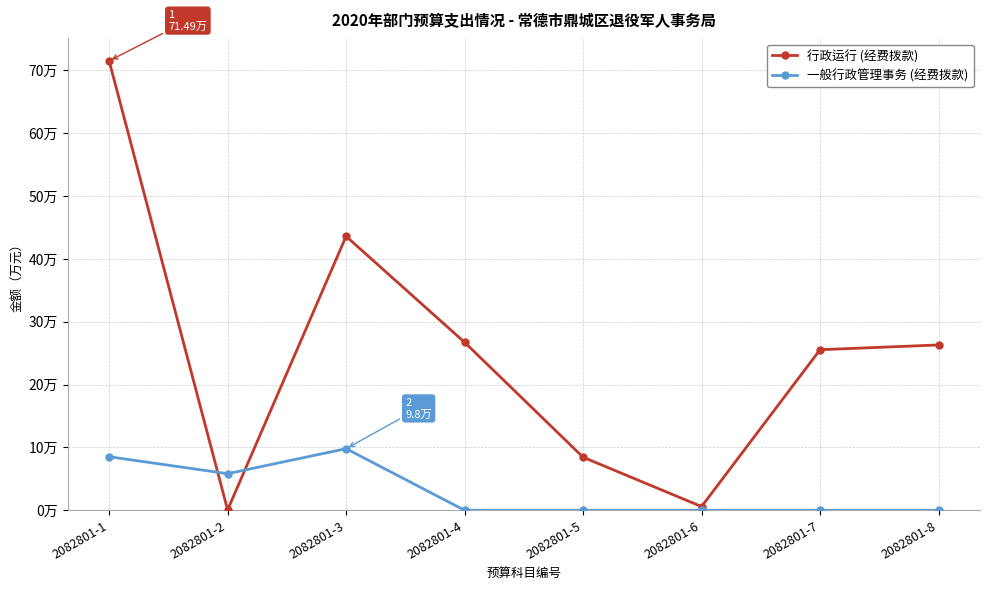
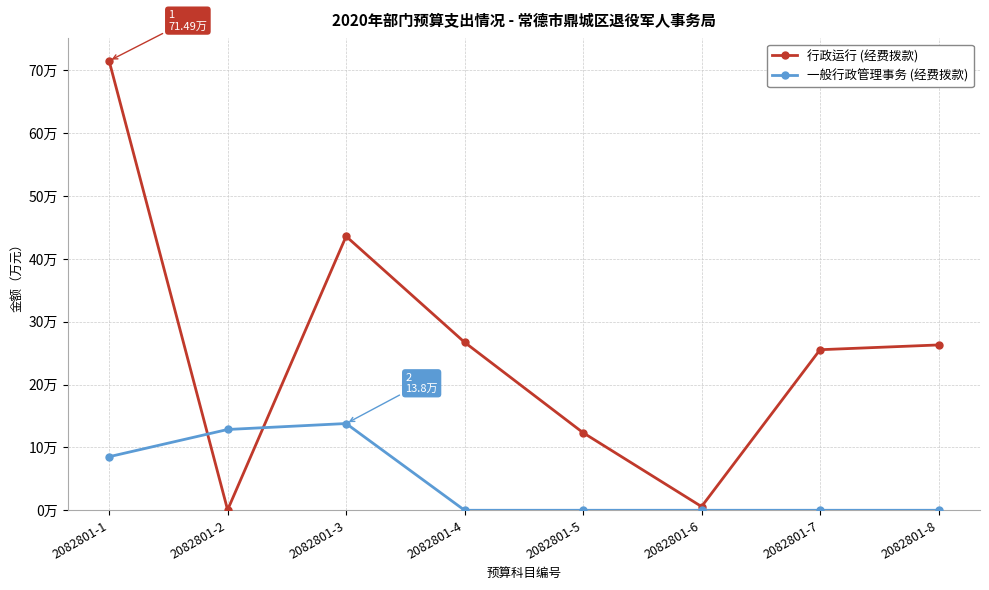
  {
    "行政运行 (经费拨款)": {
      "2082801-1": "71万",
      "2082801-2": "0万",
      "2082801-3": "44万",
      "2082801-4": "27万",
-     "2082801-5": "8万",
+     "2082801-5": "12万",
      "2082801-6": "1万",
      "2082801-7": "26万",
      "2082801-8": "26万"
    },
    "一般行政管理事务 (经费拨款)": {
      "2082801-1": "9万",
-     "2082801-2": "6万",
-     "2082801-3": "10万",
+     "2082801-2": "13万",
+     "2082801-3": "14万",
      "2082801-4": "0万",
      "2082801-5": "0万",
      "2082801-6": "0万",
      "2082801-7": "0万",
      "2082801-8": "0万"
    }
  }
